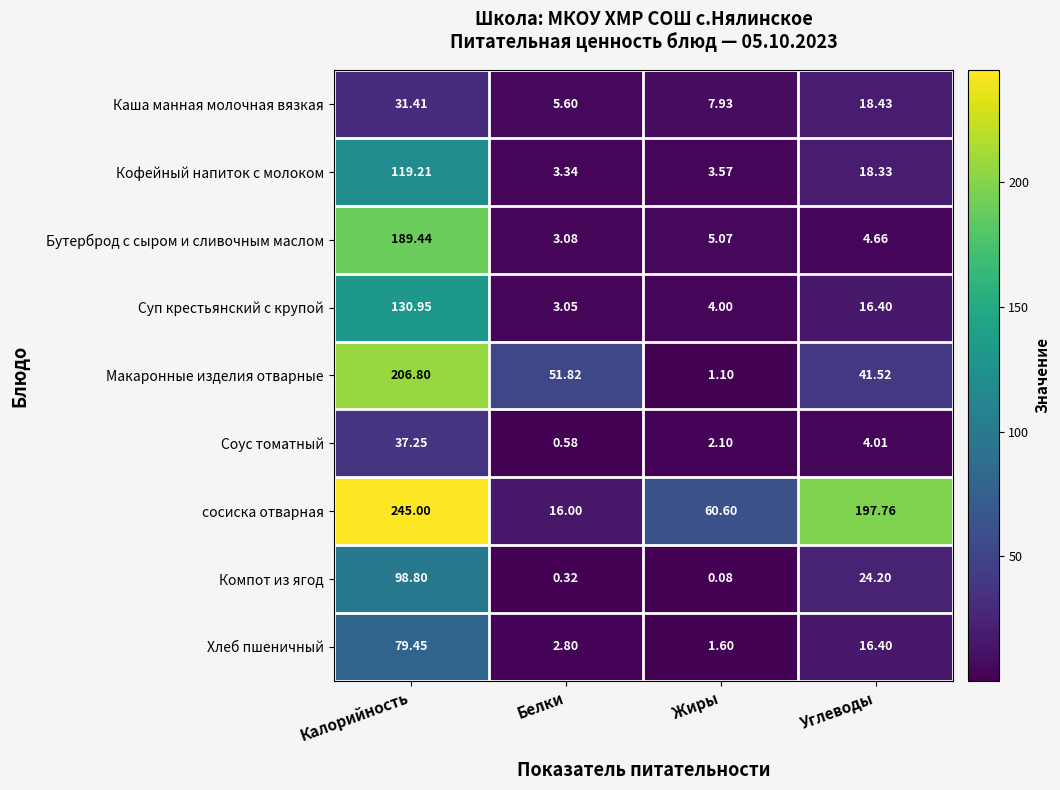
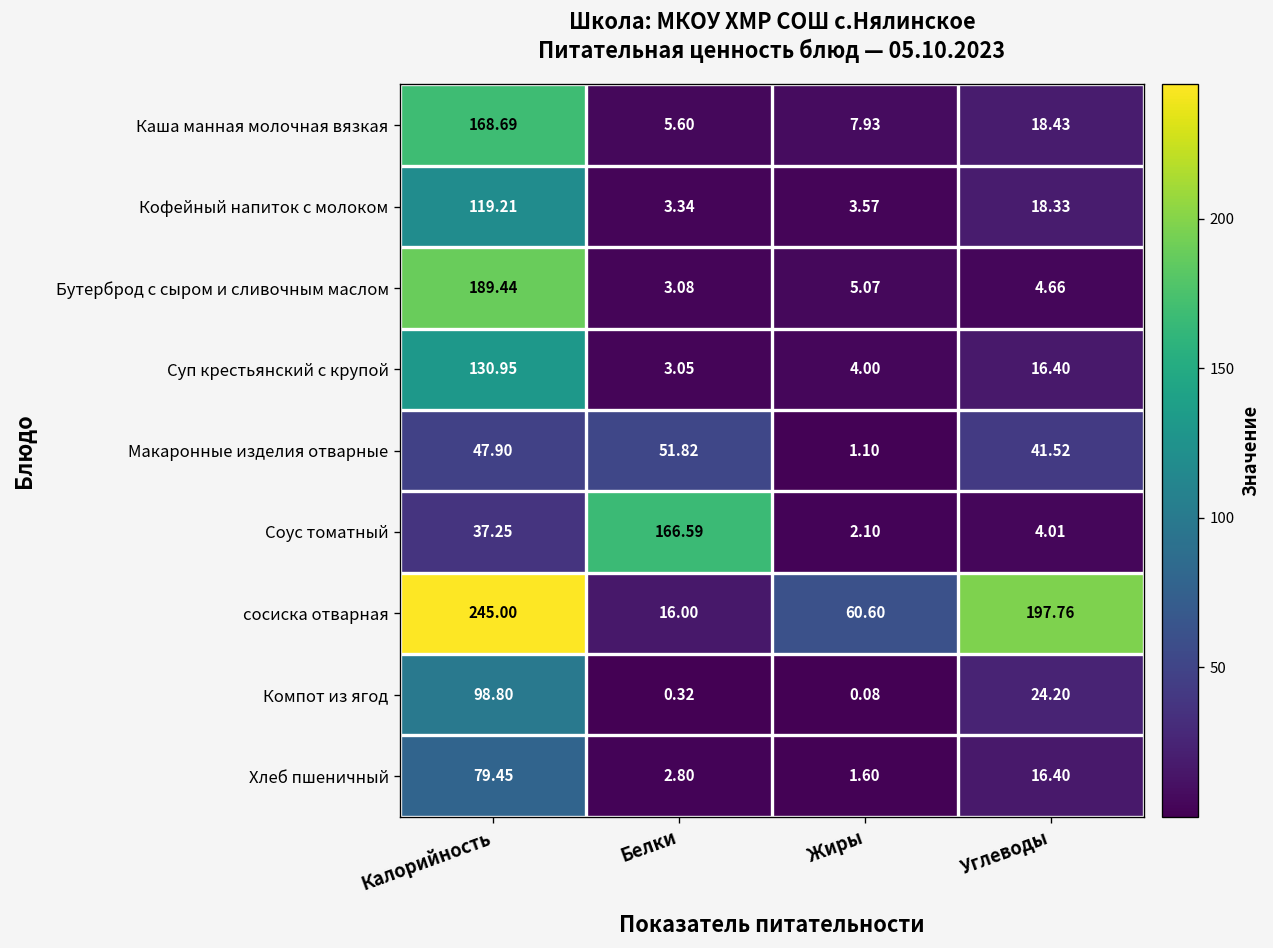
  {
    "Каша манная молочная вязкая": {
-     "Калорийность": 31.41,
+     "Калорийность": 168.69,
      "Белки": 5.60,
      "Жиры": 7.93,
      "Углеводы": 18.43
    },
    "Кофейный напиток с молоком": {
      "Калорийность": 119.21,
      "Белки": 3.34,
      "Жиры": 3.57,
      "Углеводы": 18.33
    },
    "Бутерброд с сыром и сливочным маслом": {
      "Калорийность": 189.44,
      "Белки": 3.08,
      "Жиры": 5.07,
      "Углеводы": 4.66
    },
    "Суп крестьянский с крупой": {
      "Калорийность": 130.95,
      "Белки": 3.05,
      "Жиры": 4.00,
      "Углеводы": 16.40
    },
    "Макаронные изделия отварные": {
-     "Калорийность": 206.80,
+     "Калорийность": 47.90,
      "Белки": 51.82,
      "Жиры": 1.10,
      "Углеводы": 41.52
    },
    "Соус томатный": {
      "Калорийность": 37.25,
-     "Белки": 0.58,
+     "Белки": 166.59,
      "Жиры": 2.10,
      "Углеводы": 4.01
    },
    "сосиска отварная": {
      "Калорийность": 245.00,
      "Белки": 16.00,
      "Жиры": 60.60,
      "Углеводы": 197.76
    },
    "Компот из ягод": {
      "Калорийность": 98.80,
      "Белки": 0.32,
      "Жиры": 0.08,
      "Углеводы": 24.20
    },
    "Хлеб пшеничный": {
      "Калорийность": 79.45,
      "Белки": 2.80,
      "Жиры": 1.60,
      "Углеводы": 16.40
    }
  }
